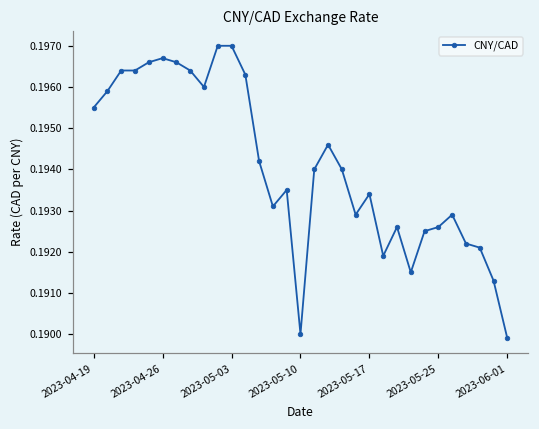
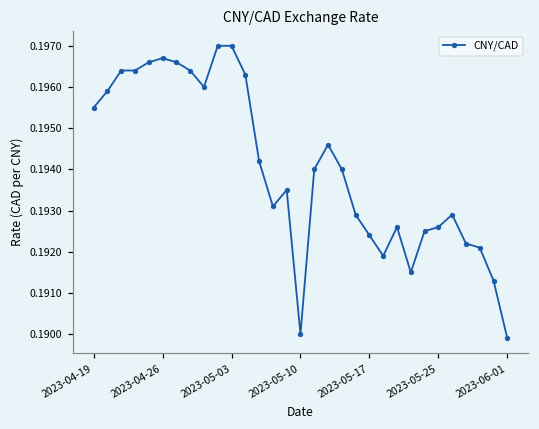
  {
    "2023-04-19": 0.1955,
    "2023-04-26": 0.1967,
    "2023-05-03": 0.1970,
    "2023-05-10": 0.1900,
-   "2023-05-17": 0.1934,
+   "2023-05-17": 0.1924,
    "2023-05-25": 0.1926,
    "2023-06-01": 0.1899
  }
